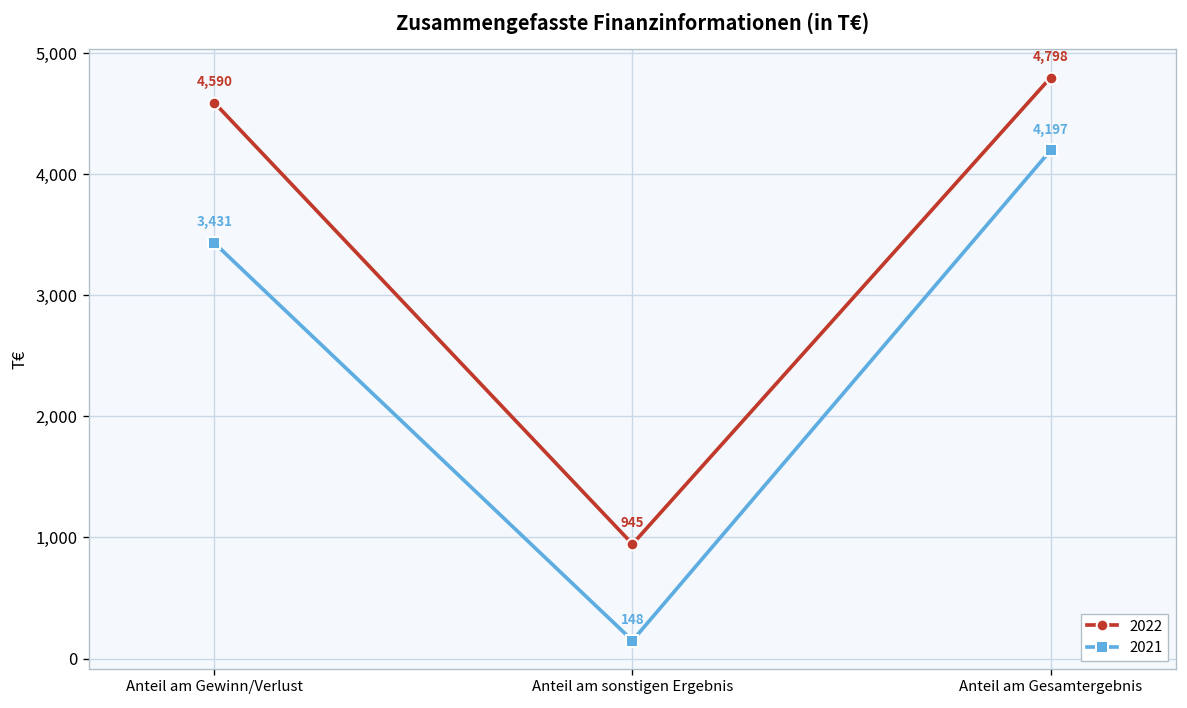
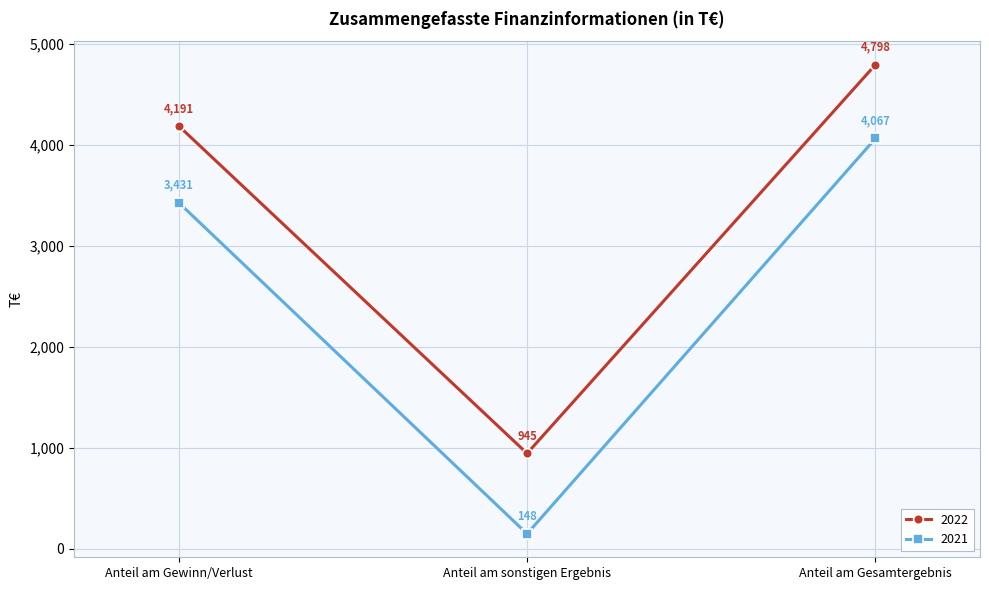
  {
    "2022": {
-     "Anteil am Gewinn/Verlust": "4,590",
+     "Anteil am Gewinn/Verlust": "4,191",
      "Anteil am sonstigen Ergebnis": "945",
      "Anteil am Gesamtergebnis": "4,798"
    },
    "2021": {
      "Anteil am Gewinn/Verlust": "3,431",
      "Anteil am sonstigen Ergebnis": "148",
-     "Anteil am Gesamtergebnis": "4,197"
+     "Anteil am Gesamtergebnis": "4,067"
    }
  }
